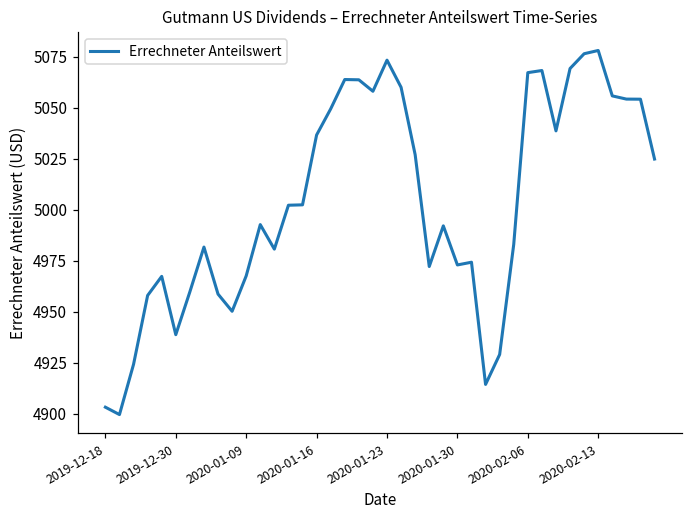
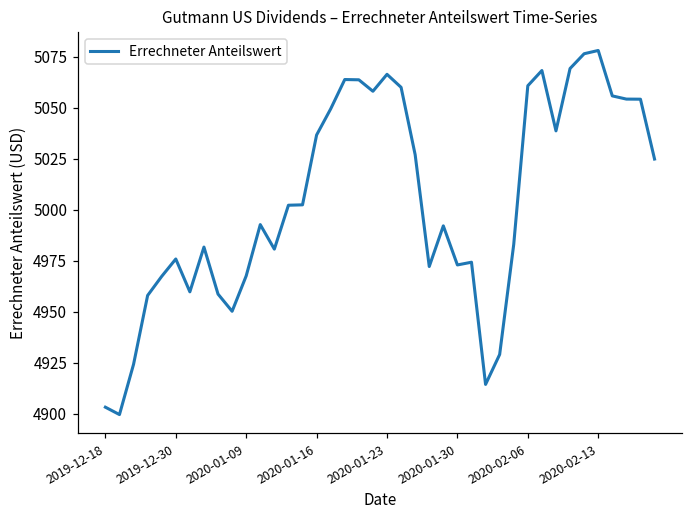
  {
    "2019-12-18": 4903,
-   "2019-12-30": 4939,
+   "2019-12-30": 4976,
    "2020-01-09": 4968,
    "2020-01-16": 5037,
-   "2020-01-23": 5073,
+   "2020-01-23": 5066,
    "2020-01-30": 4973,
-   "2020-02-06": 5067,
+   "2020-02-06": 5061,
    "2020-02-13": 5078
  }
